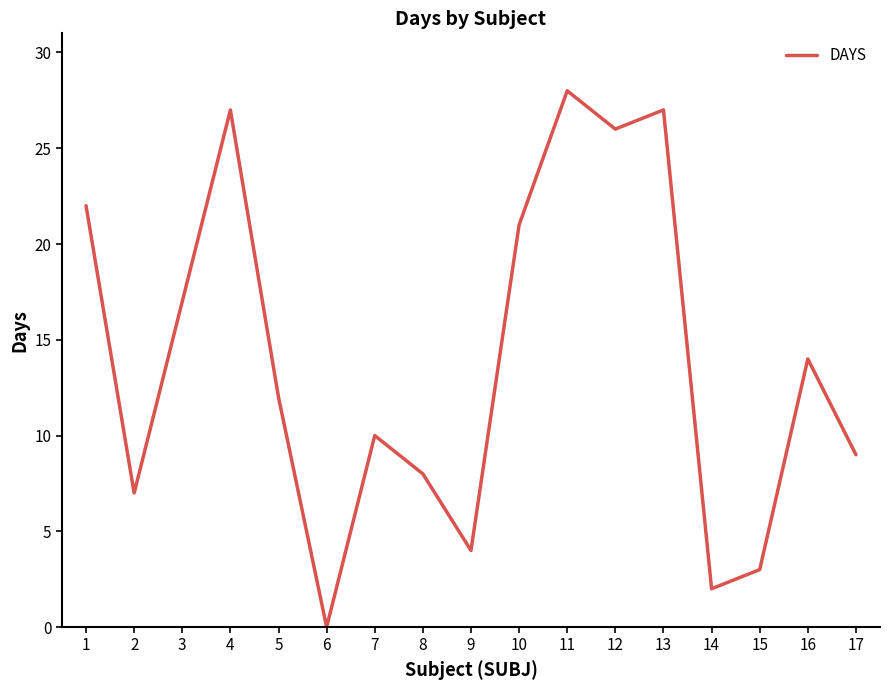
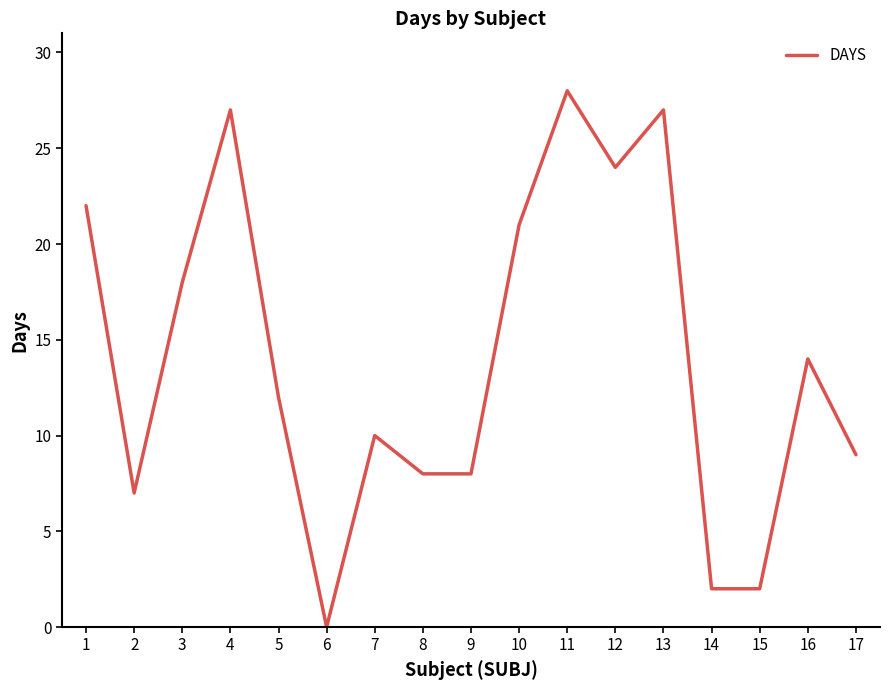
  {
    "1": 22,
    "2": 7,
-   "3": 17,
+   "3": 18,
    "4": 27,
    "5": 12,
    "6": 0,
    "7": 10,
    "8": 8,
-   "9": 4,
+   "9": 8,
    "10": 21,
    "11": 28,
-   "12": 26,
+   "12": 24,
    "13": 27,
    "14": 2,
-   "15": 3,
+   "15": 2,
    "16": 14,
    "17": 9
  }
